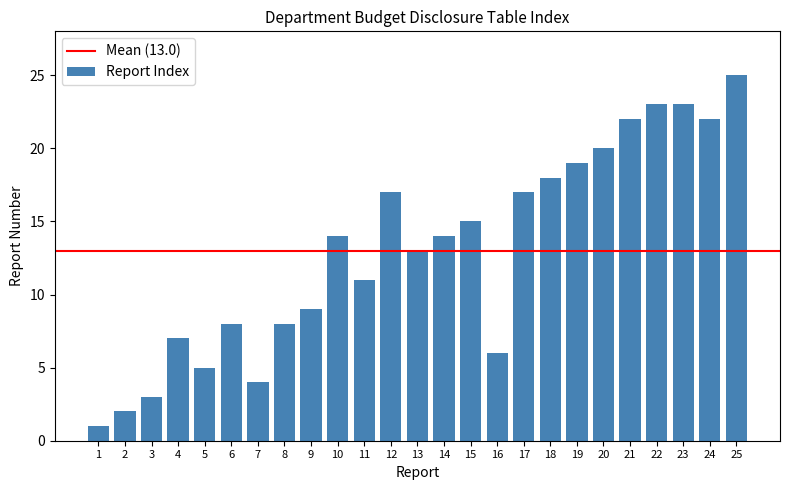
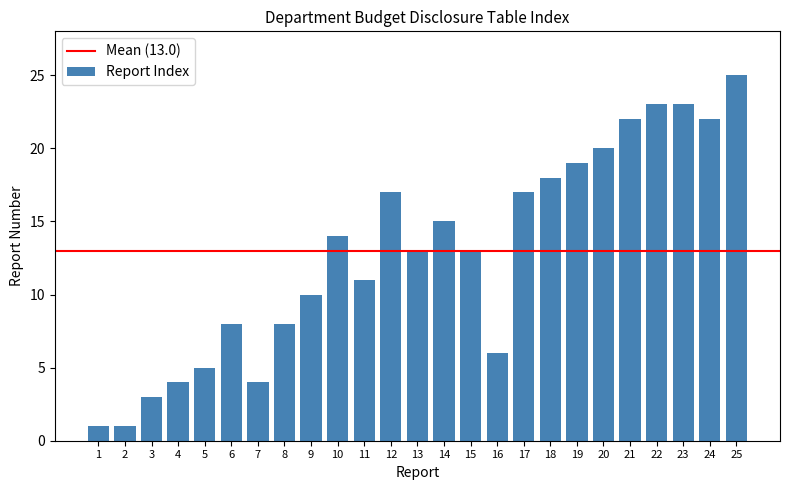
  {
    "1": 1,
-   "2": 2,
+   "2": 1,
    "3": 3,
-   "4": 7,
+   "4": 4,
    "5": 5,
    "6": 8,
    "7": 4,
    "8": 8,
-   "9": 9,
+   "9": 10,
    "10": 14,
    "11": 11,
    "12": 17,
    "13": 13,
-   "14": 14,
-   "15": 15,
+   "14": 15,
+   "15": 13,
    "16": 6,
    "17": 17,
    "18": 18,
    "19": 19,
    "20": 20,
    "21": 22,
    "22": 23,
    "23": 23,
    "24": 22,
    "25": 25
  }
